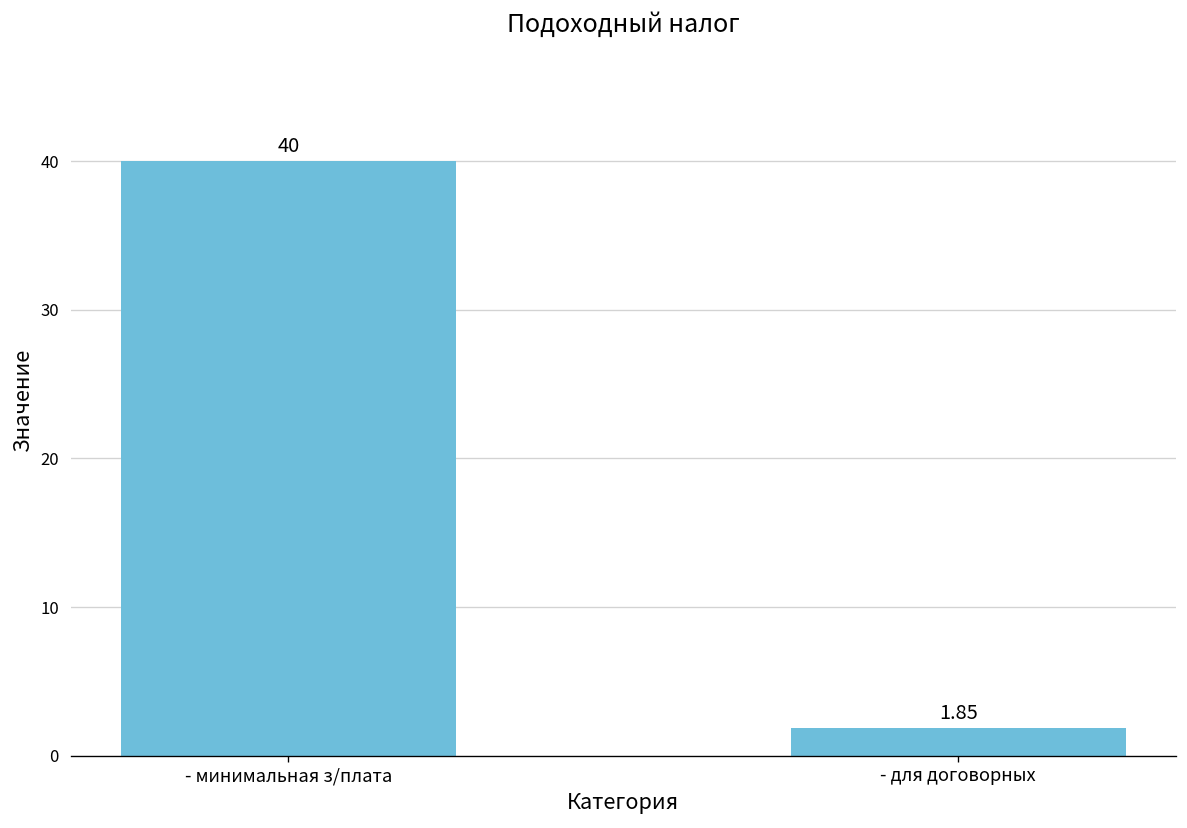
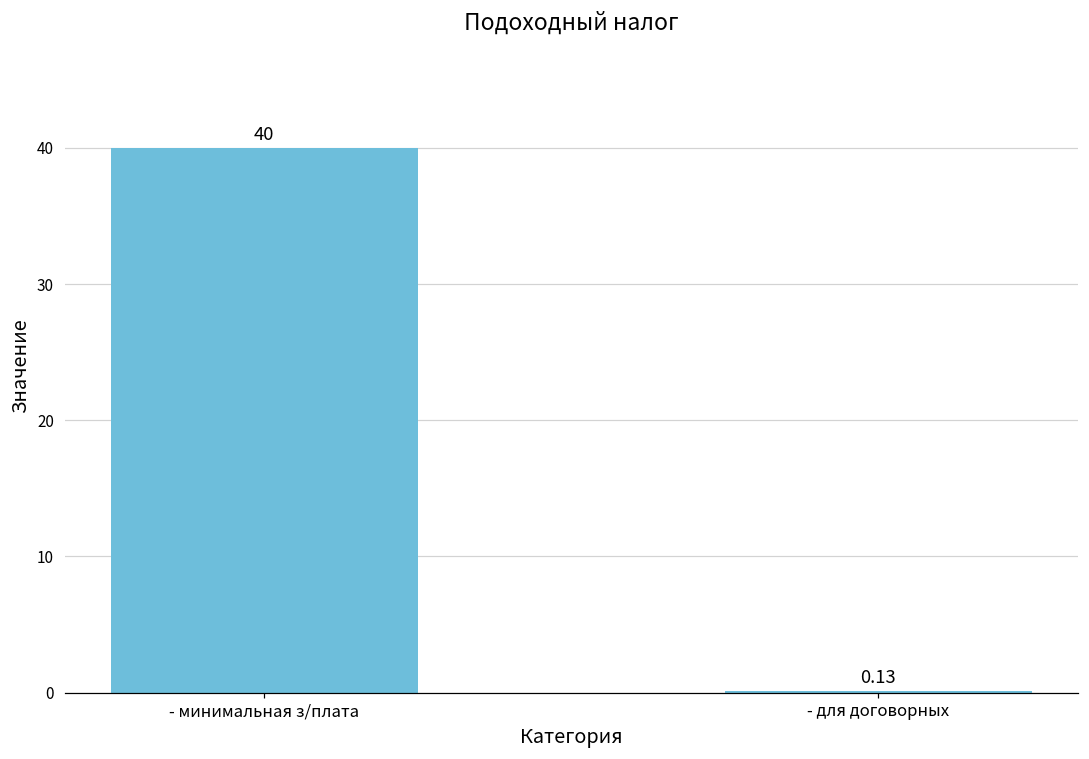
  {
    "- минимальная з/плата": 40,
-   "- для договорных": 1.85
+   "- для договорных": 0.13
  }
